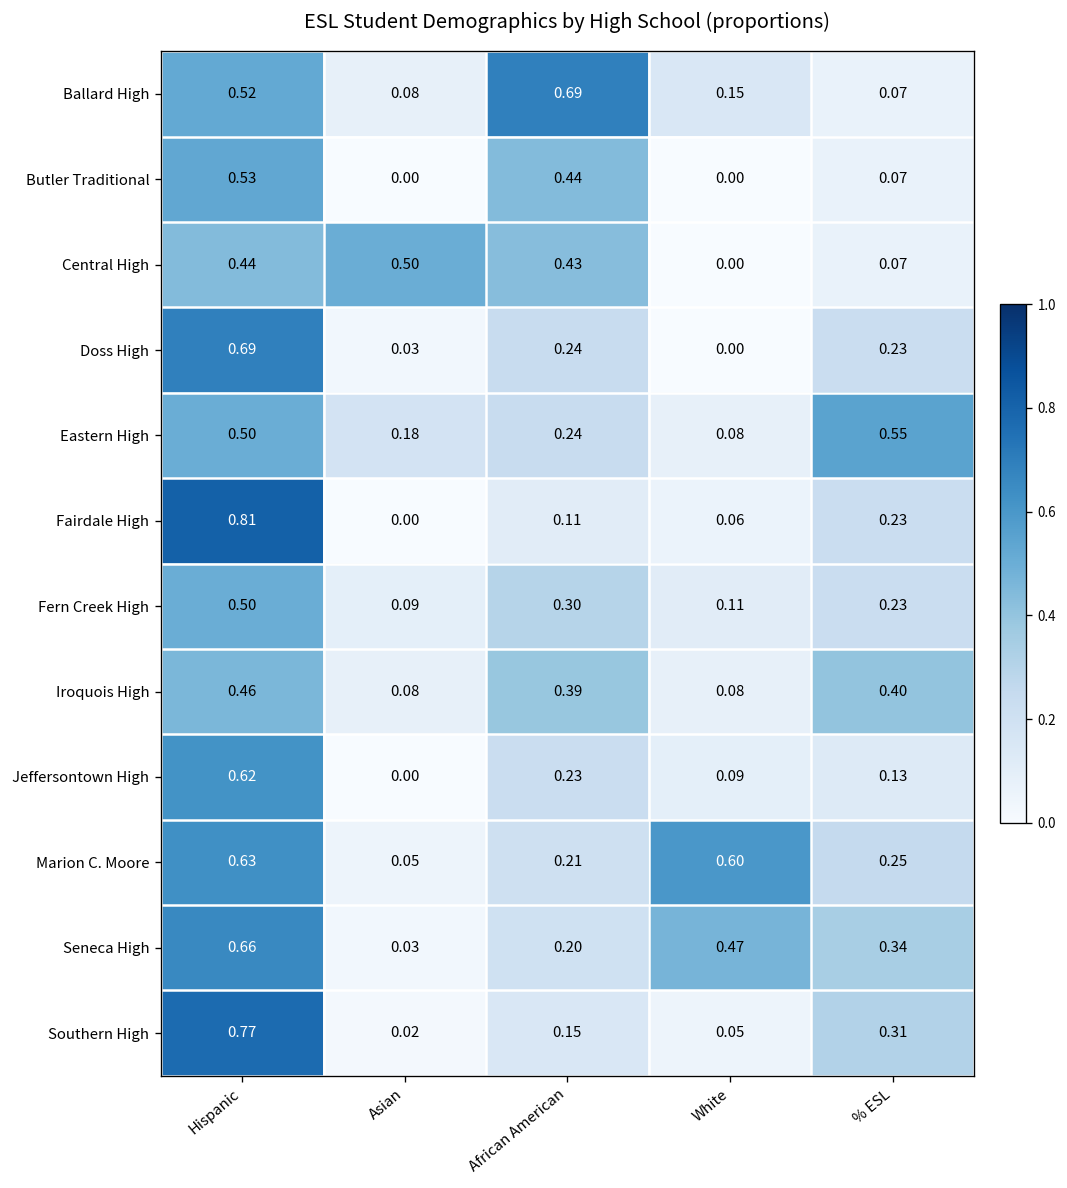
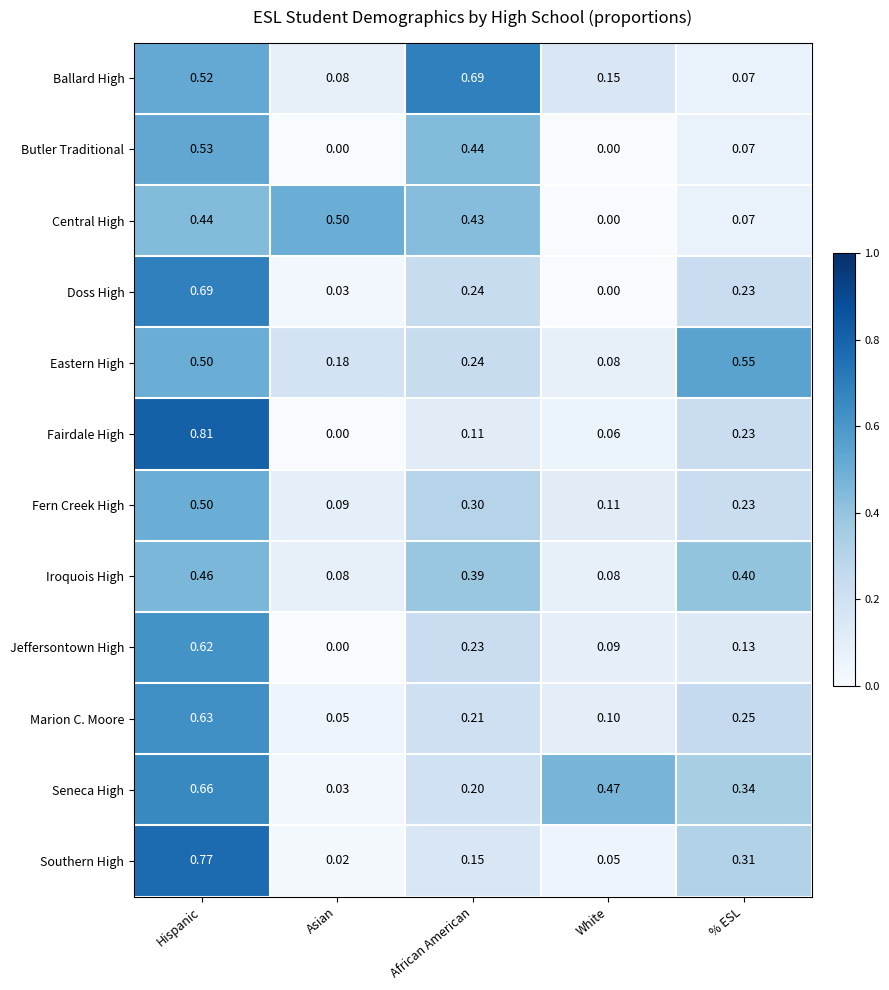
  {
    "Ballard High": {
      "Hispanic": 0.52,
      "Asian": 0.08,
      "African American": 0.69,
      "White": 0.15,
      "% ESL": 0.07
    },
    "Butler Traditional": {
      "Hispanic": 0.53,
      "Asian": 0.00,
      "African American": 0.44,
      "White": 0.00,
      "% ESL": 0.07
    },
    "Central High": {
      "Hispanic": 0.44,
      "Asian": 0.50,
      "African American": 0.43,
      "White": 0.00,
      "% ESL": 0.07
    },
    "Doss High": {
      "Hispanic": 0.69,
      "Asian": 0.03,
      "African American": 0.24,
      "White": 0.00,
      "% ESL": 0.23
    },
    "Eastern High": {
      "Hispanic": 0.50,
      "Asian": 0.18,
      "African American": 0.24,
      "White": 0.08,
      "% ESL": 0.55
    },
    "Fairdale High": {
      "Hispanic": 0.81,
      "Asian": 0.00,
      "African American": 0.11,
      "White": 0.06,
      "% ESL": 0.23
    },
    "Fern Creek High": {
      "Hispanic": 0.50,
      "Asian": 0.09,
      "African American": 0.30,
      "White": 0.11,
      "% ESL": 0.23
    },
    "Iroquois High": {
      "Hispanic": 0.46,
      "Asian": 0.08,
      "African American": 0.39,
      "White": 0.08,
      "% ESL": 0.40
    },
    "Jeffersontown High": {
      "Hispanic": 0.62,
      "Asian": 0.00,
      "African American": 0.23,
      "White": 0.09,
      "% ESL": 0.13
    },
    "Marion C. Moore": {
      "Hispanic": 0.63,
      "Asian": 0.05,
      "African American": 0.21,
-     "White": 0.60,
+     "White": 0.10,
      "% ESL": 0.25
    },
    "Seneca High": {
      "Hispanic": 0.66,
      "Asian": 0.03,
      "African American": 0.20,
      "White": 0.47,
      "% ESL": 0.34
    },
    "Southern High": {
      "Hispanic": 0.77,
      "Asian": 0.02,
      "African American": 0.15,
      "White": 0.05,
      "% ESL": 0.31
    }
  }
